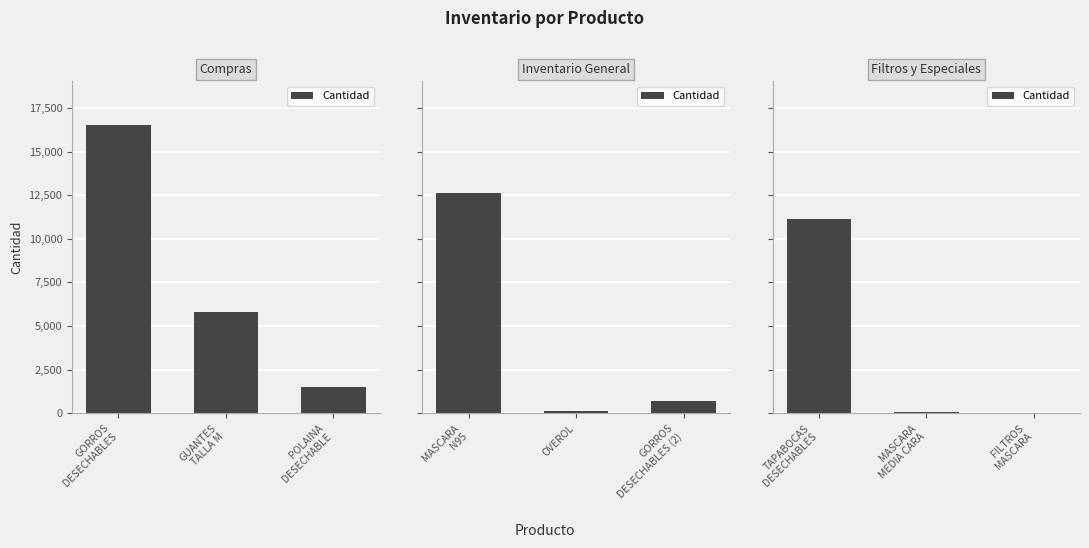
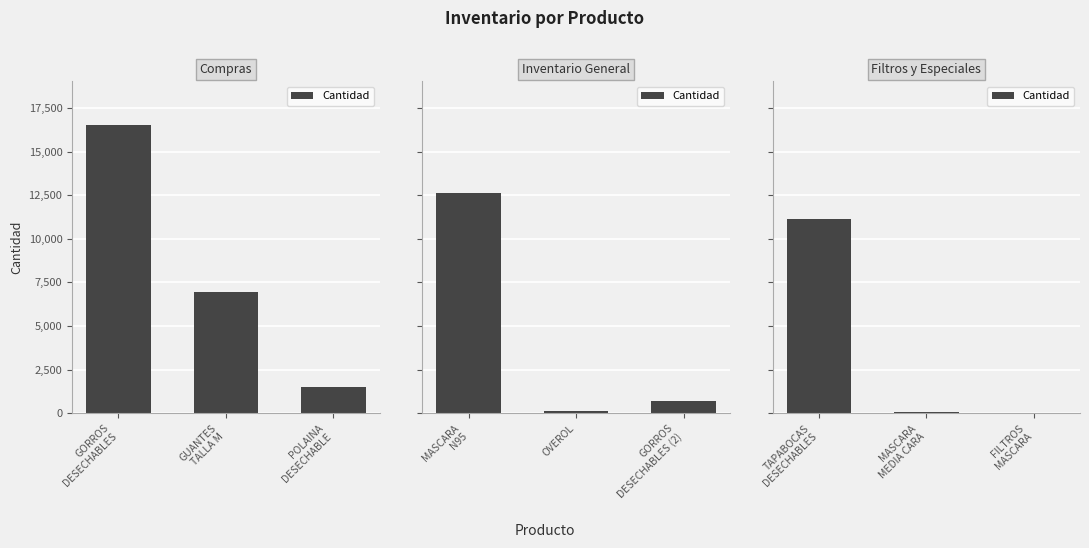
  {
    "Compras": {
      "GORROS DESECHABLES": "16,500",
-     "GUANTES TALLA M": "5,800",
+     "GUANTES TALLA M": "7,000",
      "POLAINA DESECHABLE": "1,500"
    }
  }
